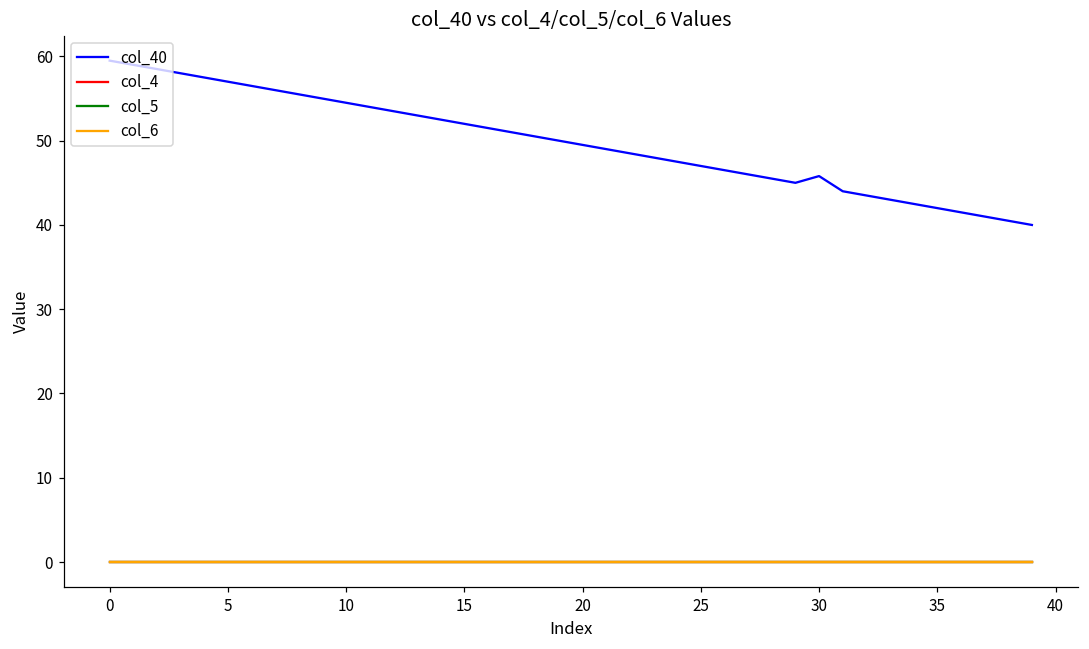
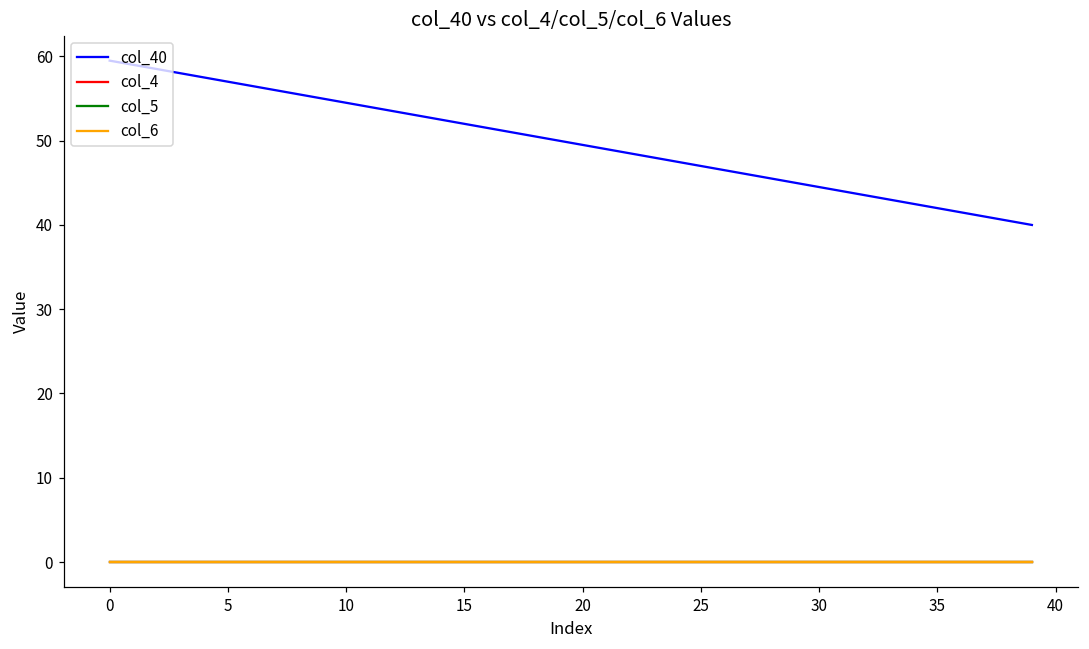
  {
    "col_40": {
      "5": 57,
      "10": 55,
      "15": 52,
      "20": 50,
      "25": 47,
-     "30": 46,
+     "30": 45,
      "35": 42
    },
    "col_6": {
      "0": 0,
      "5": 0,
      "10": 0,
      "15": 0,
      "20": 0,
      "25": 0,
      "30": 0,
      "35": 0
    }
  }
